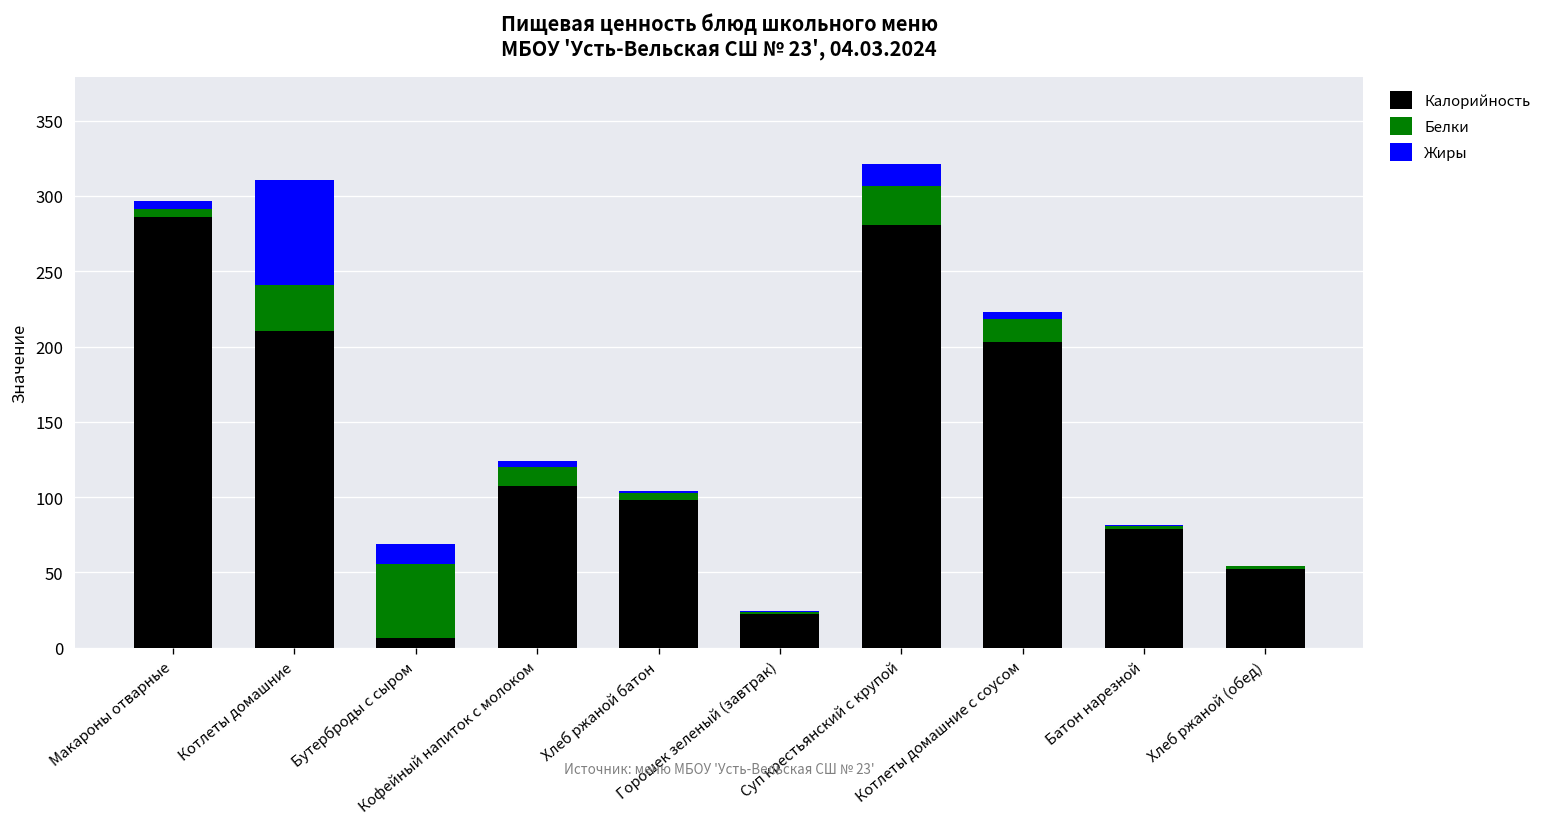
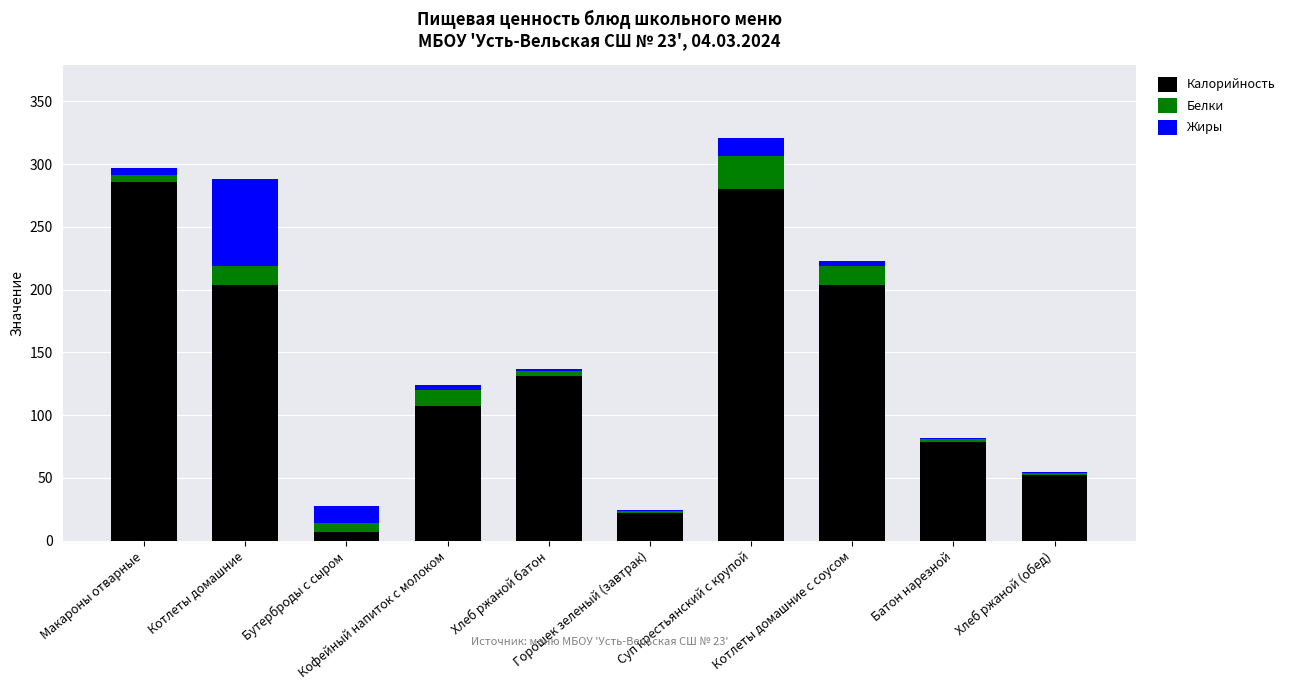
  {
    "Калорийность": {
      "Макароны отварные": 286,
-     "Котлеты домашние": 211,
+     "Котлеты домашние": 203,
      "Бутерброды с сыром": 7,
      "Кофейный напиток с молоком": 107,
-     "Хлеб ржаной батон": 98,
+     "Хлеб ржаной батон": 131,
      "Горошек зеленый (завтрак)": 22,
      "Суп крестьянский с крупой": 280,
      "Котлеты домашние с соусом": 203,
      "Батон нарезной": 79,
      "Хлеб ржаной (обед)": 52
    },
    "Белки": {
      "Макароны отварные": 5,
-     "Котлеты домашние": 30,
-     "Бутерброды с сыром": 49,
+     "Котлеты домашние": 15,
+     "Бутерброды с сыром": 7,
      "Кофейный напиток с молоком": 12,
      "Хлеб ржаной батон": 4,
      "Суп крестьянский с крупой": 26,
      "Котлеты домашние с соусом": 15,
      "Батон нарезной": 2
    },
    "Жиры": {
      "Макароны отварные": 6,
      "Котлеты домашние": 70,
      "Бутерброды с сыром": 14,
      "Кофейный напиток с молоком": 4,
      "Суп крестьянский с крупой": 14,
      "Котлеты домашние с соусом": 4
    }
  }
